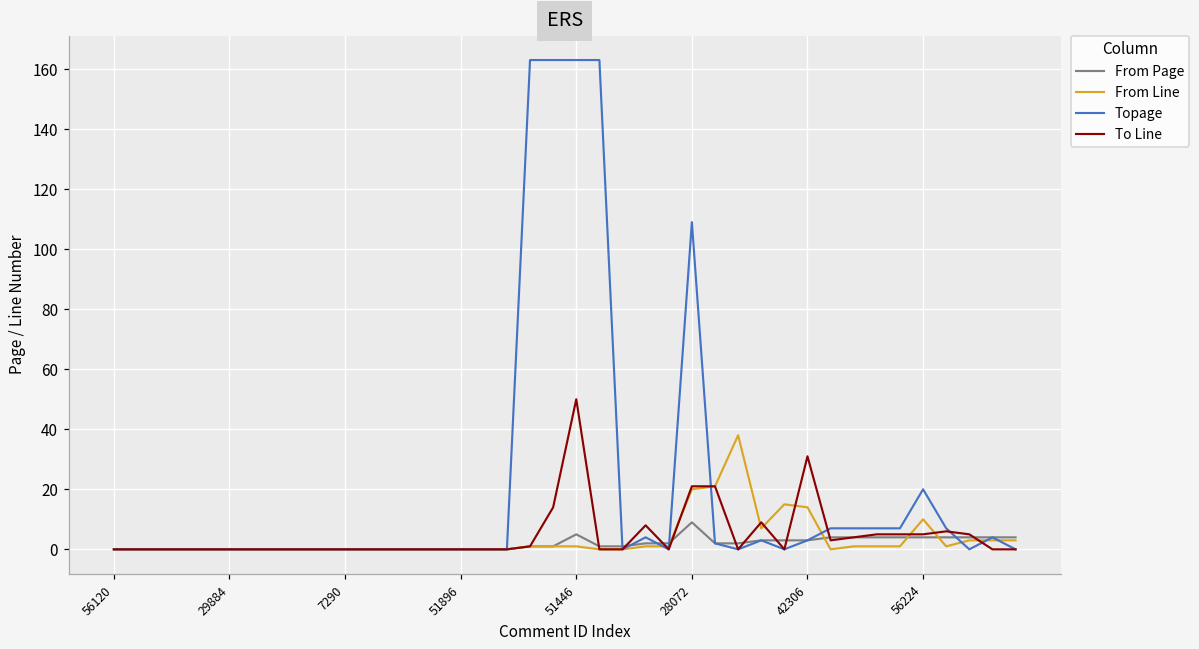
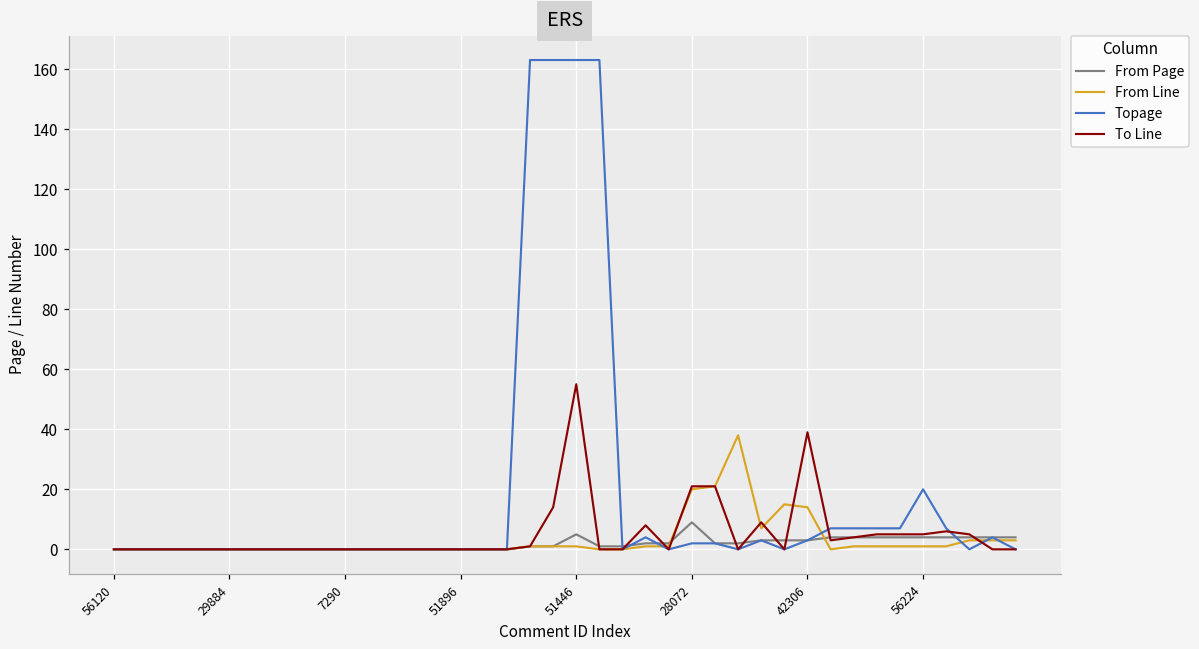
  {
    "From Page": {
      "51446": 5,
      "28072": 9,
      "56224": 4
    },
    "From Line": {
      "51446": 1,
      "28072": 20,
      "42306": 14,
-     "56224": 10
+     "56224": 1
    },
    "Topage": {
      "51446": 163,
-     "28072": 109,
+     "28072": 2,
      "56224": 20
    },
    "To Line": {
-     "51446": 50,
+     "51446": 55,
      "28072": 21,
-     "42306": 31,
+     "42306": 39,
      "56224": 5
    }
  }
